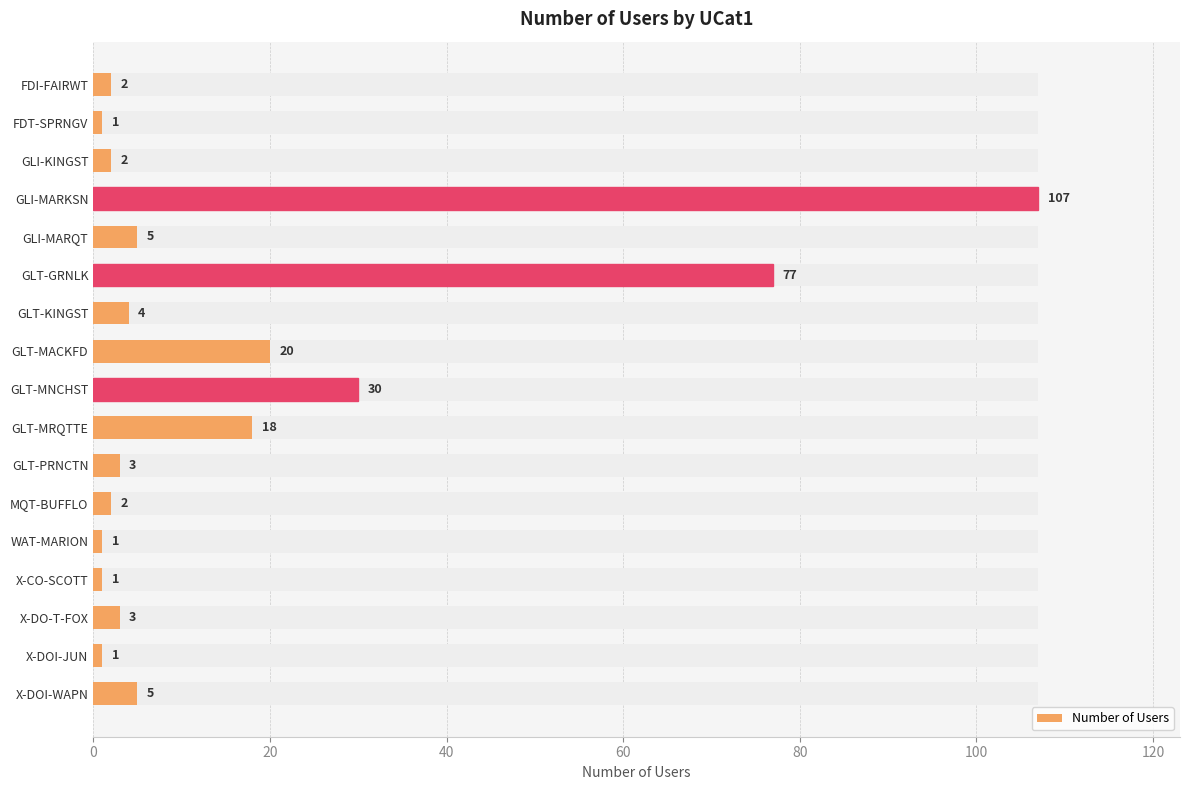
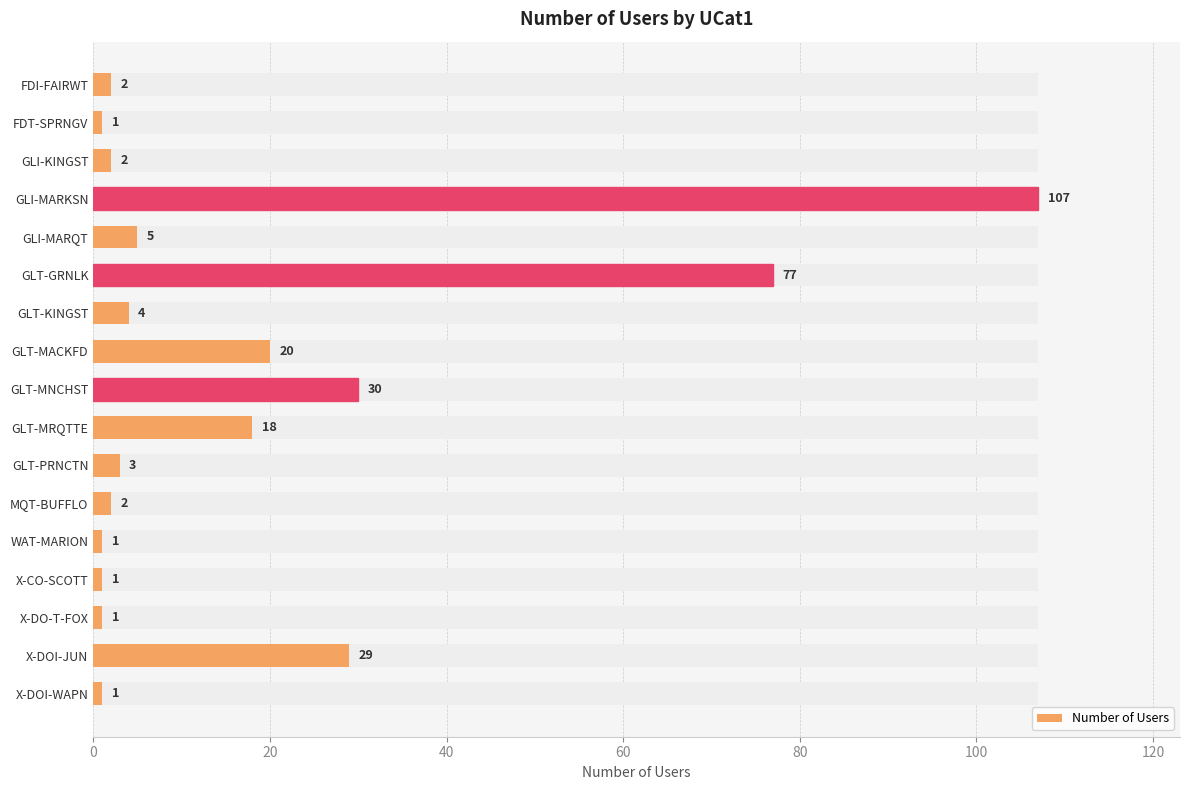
  {
    "Number of Users": {
      "GLI-MARKSN": 107,
-     "X-DO-T-FOX": 3,
-     "X-DOI-JUN": 1,
-     "X-DOI-WAPN": 5
+     "X-DO-T-FOX": 1,
+     "X-DOI-JUN": 29,
+     "X-DOI-WAPN": 1
    }
  }
